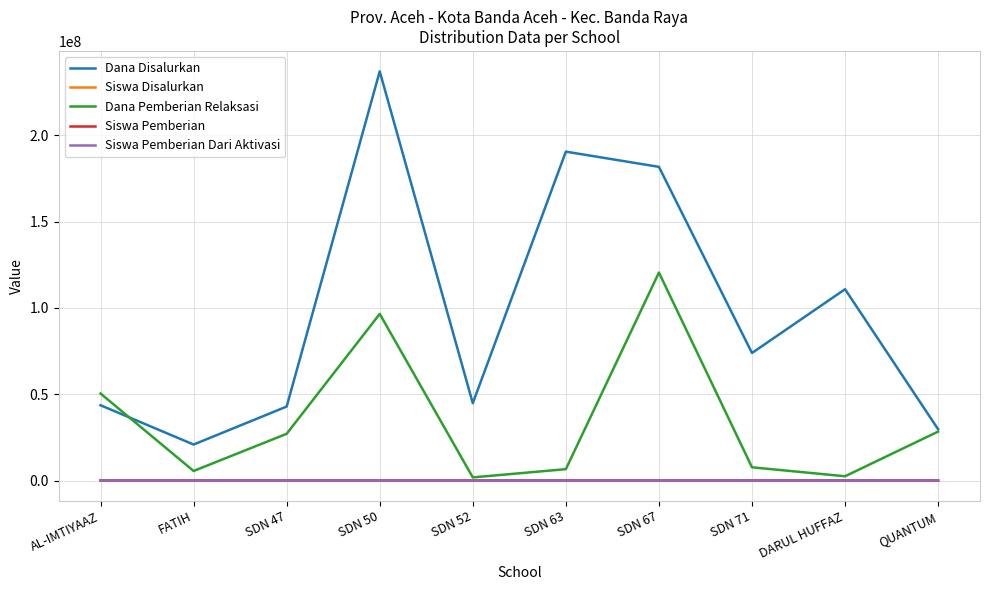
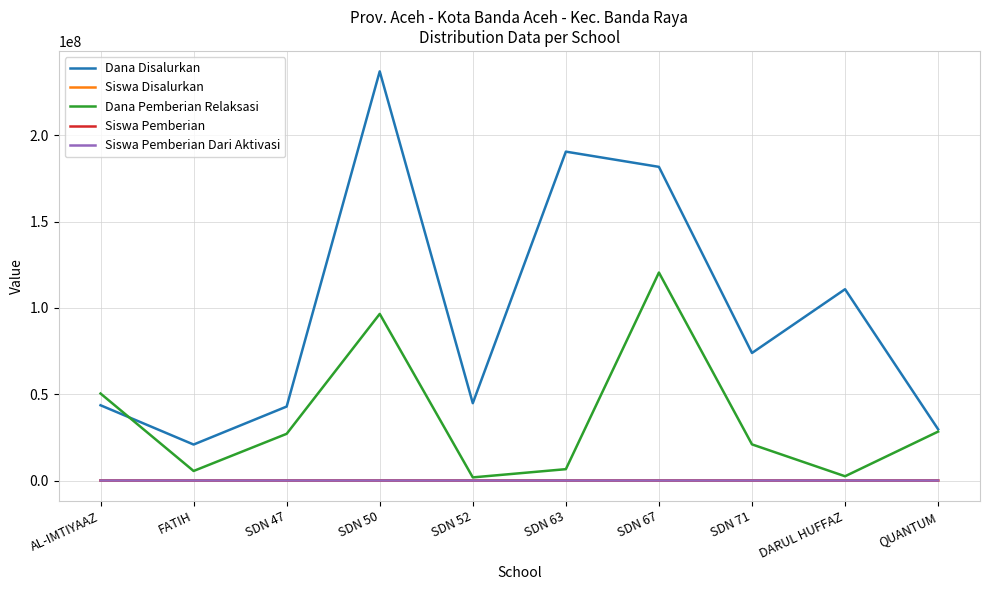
  {
    "Dana Disalurkan": {
      "AL-IMTIYAAZ": 44000000,
      "FATIH": 21000000,
      "SDN 47": 43000000,
      "SDN 50": 237000000,
      "SDN 52": 45000000,
      "SDN 63": 191000000,
      "SDN 67": 182000000,
      "SDN 71": 74000000,
      "DARUL HUFFAZ": 111000000
    },
    "Siswa Pemberian Dari Aktivasi": {
      "AL-IMTIYAAZ": 0,
      "FATIH": 0,
      "SDN 47": 0,
      "SDN 50": 0,
      "SDN 52": 0,
      "SDN 63": 0,
      "SDN 67": 0,
      "SDN 71": 0,
      "DARUL HUFFAZ": 0,
      "QUANTUM": 0
    },
    "Dana Pemberian Relaksasi": {
      "AL-IMTIYAAZ": 50000000,
      "FATIH": 6000000,
      "SDN 47": 27000000,
      "SDN 50": 97000000,
      "SDN 52": 2000000,
      "SDN 63": 7000000,
      "SDN 67": 121000000,
-     "SDN 71": 8000000,
+     "SDN 71": 21000000,
      "DARUL HUFFAZ": 2000000
    }
  }
